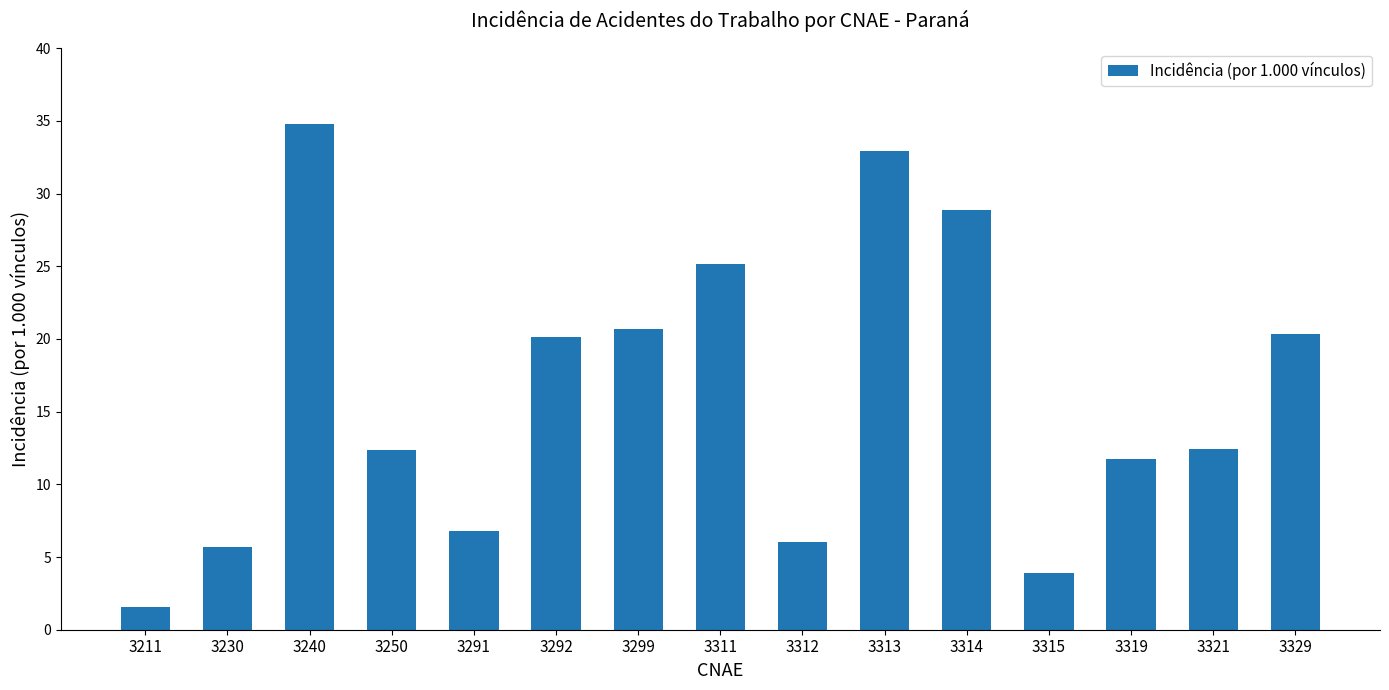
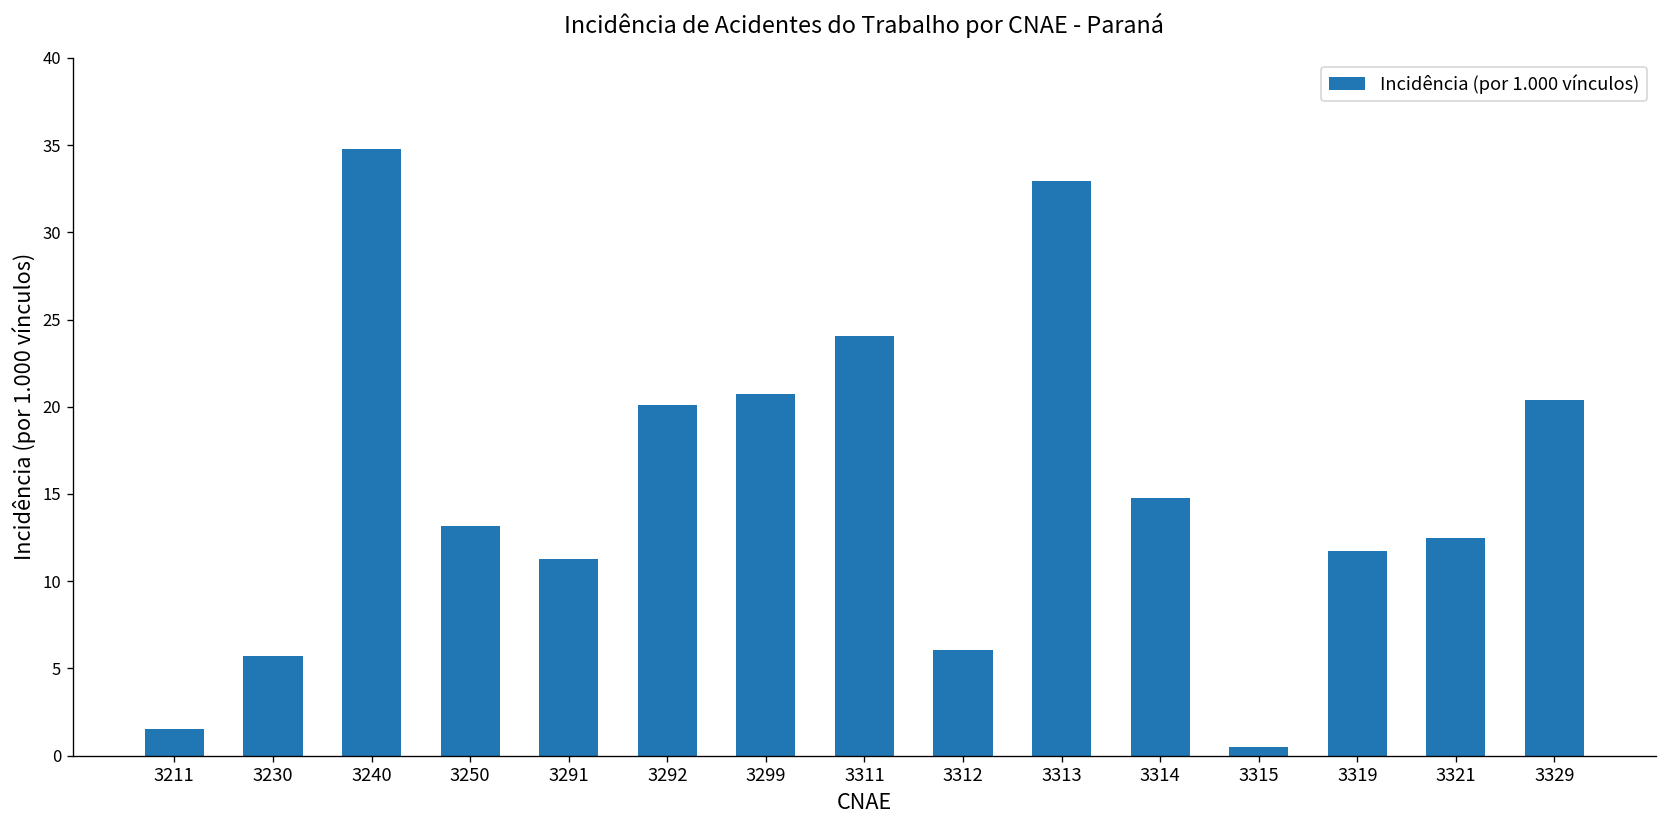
  {
    "3211": 1.5,
    "3230": 5.7,
    "3240": 34.8,
-   "3250": 12.4,
-   "3291": 6.8,
+   "3250": 13.2,
+   "3291": 11.3,
    "3292": 20.1,
    "3299": 20.7,
-   "3311": 25.2,
+   "3311": 24.1,
    "3312": 6.1,
    "3313": 33.0,
-   "3314": 28.9,
-   "3315": 3.9,
+   "3314": 14.8,
+   "3315": 0.5,
    "3319": 11.7,
    "3321": 12.5,
    "3329": 20.4
  }
